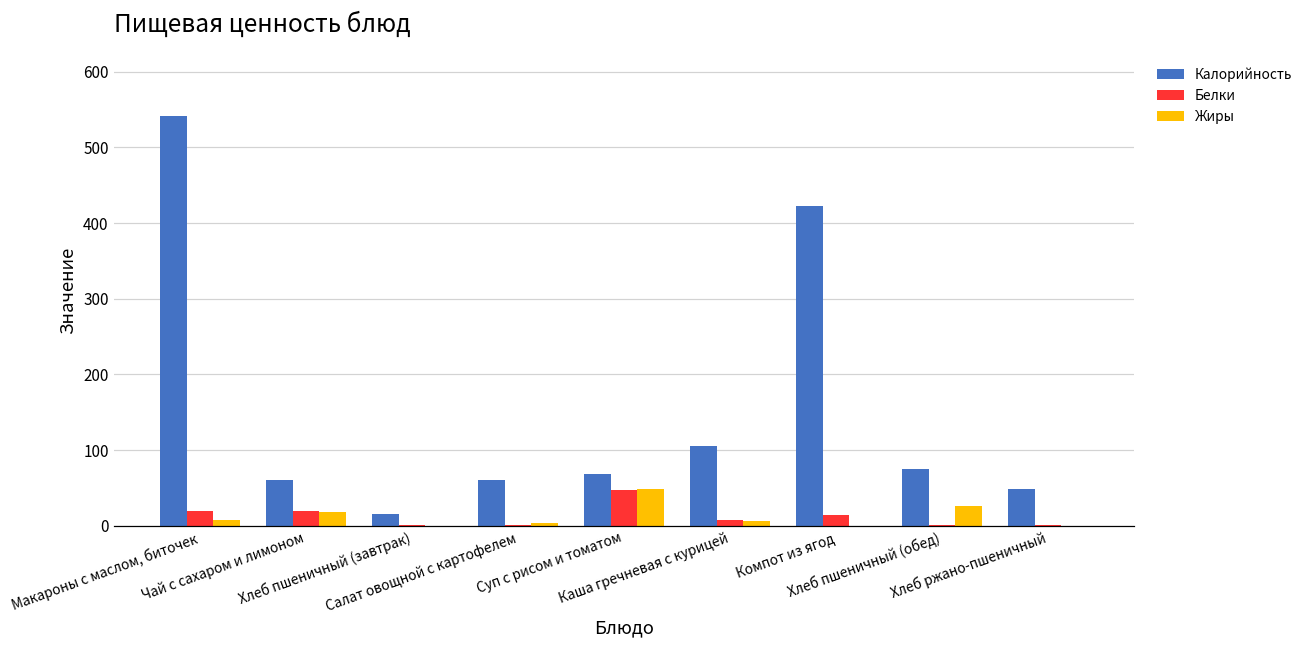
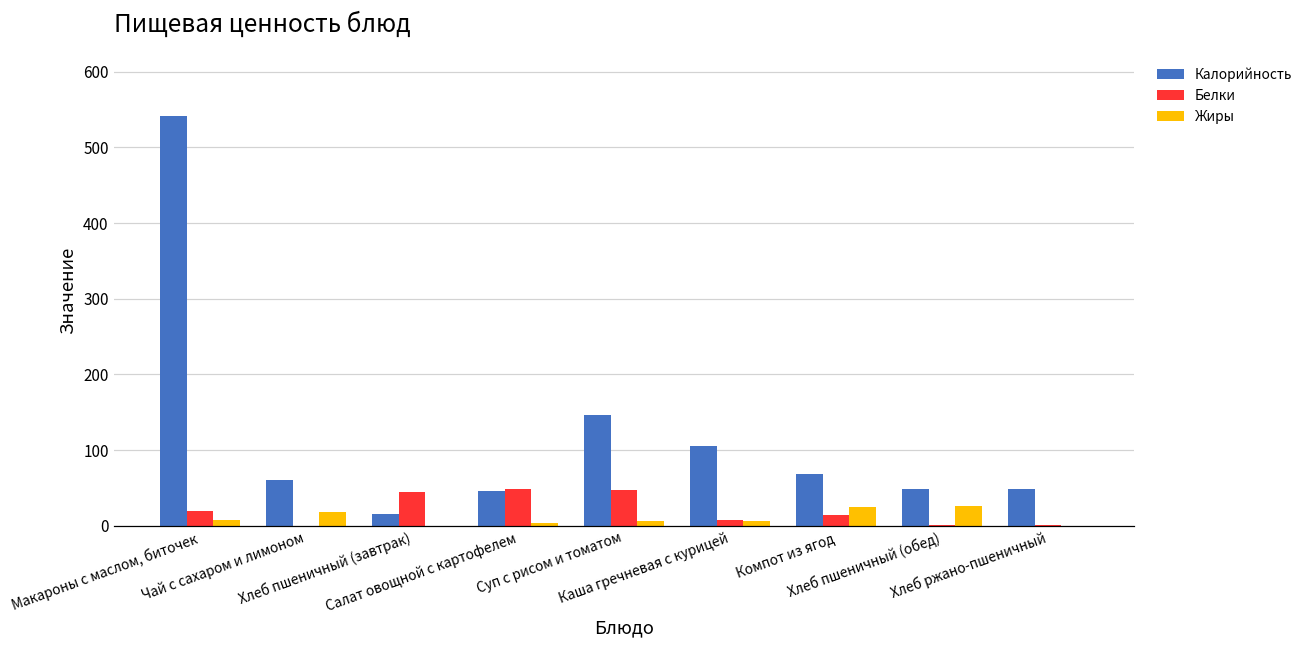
  {
    "Калорийность": {
      "Макароны с маслом, биточек": 540,
      "Чай с сахаром и лимоном": 60,
      "Хлеб пшеничный (завтрак)": 20,
-     "Салат овощной с картофелем": 60,
-     "Суп с рисом и томатом": 70,
+     "Салат овощной с картофелем": 50,
+     "Суп с рисом и томатом": 150,
      "Каша гречневая с курицей": 110,
-     "Компот из ягод": 420,
-     "Хлеб пшеничный (обед)": 80,
+     "Компот из ягод": 70,
+     "Хлеб пшеничный (обед)": 50,
      "Хлеб ржано-пшеничный": 50
    },
    "Белки": {
      "Макароны с маслом, биточек": 20,
-     "Чай с сахаром и лимоном": 20,
-     "Хлеб пшеничный (завтрак)": 0,
-     "Салат овощной с картофелем": 0,
+     "Чай с сахаром и лимоном": 0,
+     "Хлеб пшеничный (завтрак)": 50,
+     "Салат овощной с картофелем": 50,
      "Суп с рисом и томатом": 50,
      "Каша гречневая с курицей": 10,
      "Компот из ягод": 10
    },
    "Жиры": {
      "Макароны с маслом, биточек": 10,
      "Чай с сахаром и лимоном": 20,
      "Хлеб пшеничный (завтрак)": 0,
      "Салат овощной с картофелем": 0,
-     "Суп с рисом и томатом": 50,
+     "Суп с рисом и томатом": 10,
      "Каша гречневая с курицей": 10,
-     "Компот из ягод": 0,
+     "Компот из ягод": 30,
      "Хлеб пшеничный (обед)": 30,
      "Хлеб ржано-пшеничный": 0
    }
  }
